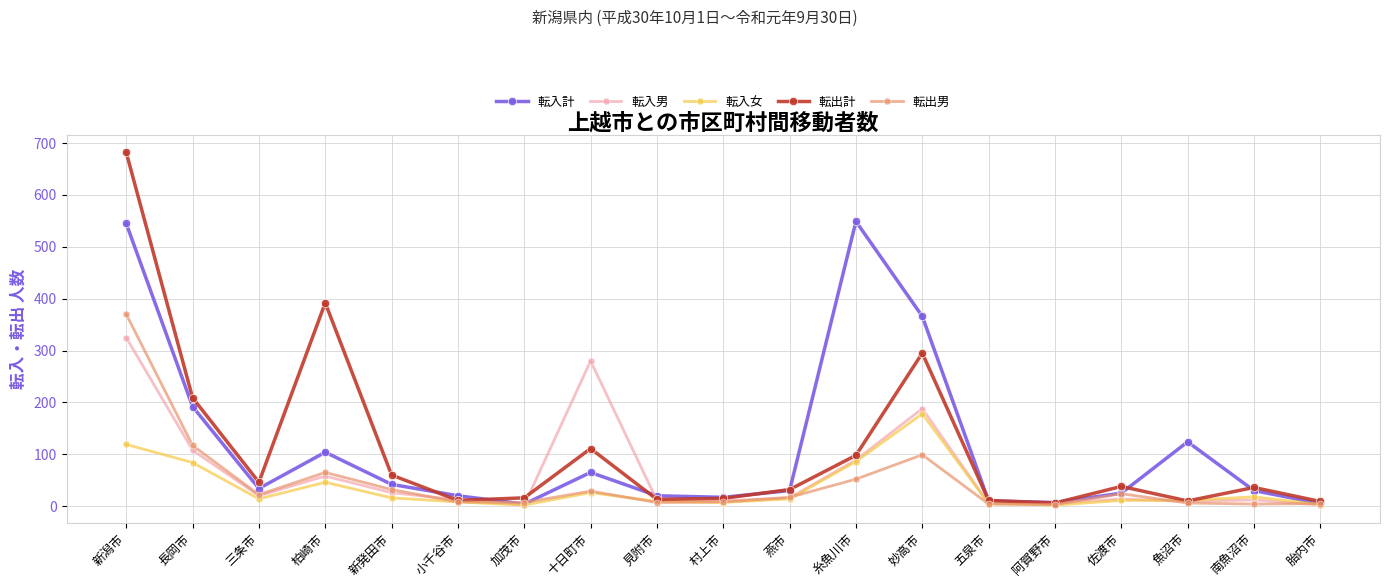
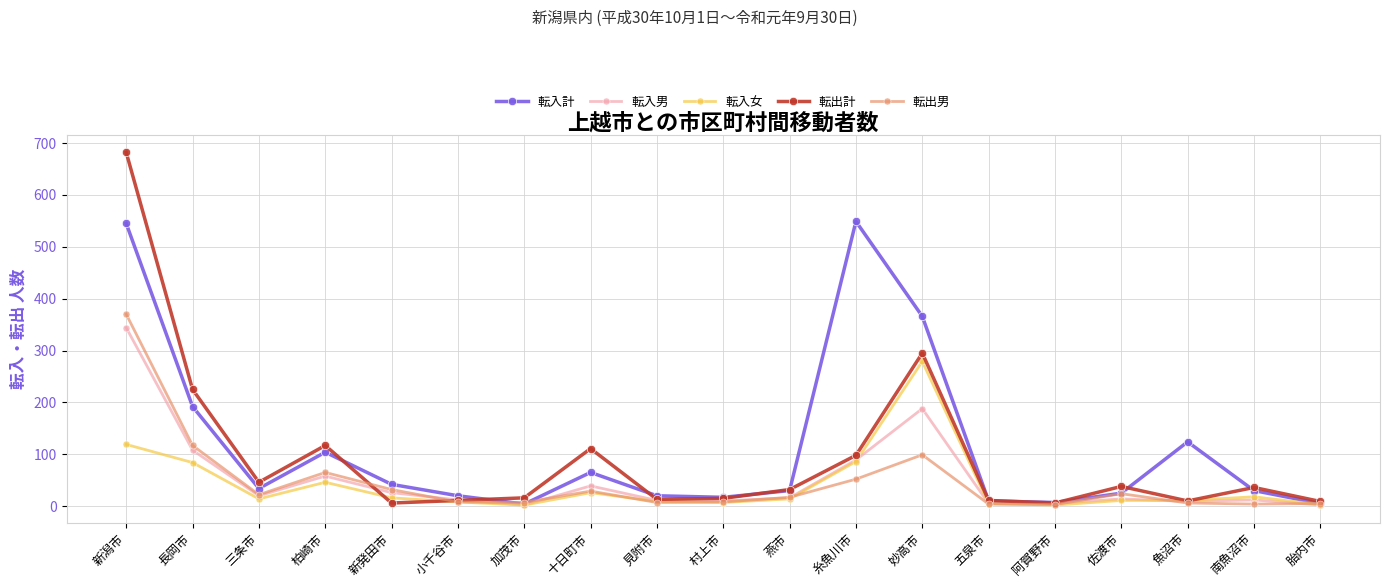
  {
    "転入計": {
      "新潟市": 550,
      "長岡市": 190,
      "三条市": 30,
      "柏崎市": 100,
      "新発田市": 40,
      "小千谷市": 20,
      "十日町市": 70,
      "見附市": 20,
      "糸魚川市": 550,
      "妙高市": 370,
      "魚沼市": 120,
      "南魚沼市": 30
    },
    "転入男": {
-     "新潟市": 330,
+     "新潟市": 340,
      "長岡市": 110,
      "柏崎市": 60,
      "新発田市": 30,
-     "十日町市": 280,
+     "十日町市": 40,
      "妙高市": 190,
      "南魚沼市": 10
    },
    "転入女": {
      "新潟市": 120,
      "長岡市": 80,
      "三条市": 10,
      "柏崎市": 50,
      "新発田市": 20,
-     "妙高市": 180,
+     "妙高市": 280,
      "南魚沼市": 20
    },
    "転出計": {
      "新潟市": 680,
-     "長岡市": 210,
+     "長岡市": 230,
      "三条市": 50,
-     "柏崎市": 390,
-     "新発田市": 60,
+     "柏崎市": 120,
+     "新発田市": 10,
      "加茂市": 20,
      "十日町市": 110,
      "糸魚川市": 100,
      "妙高市": 300,
      "佐渡市": 40,
      "南魚沼市": 40
    },
    "転出男": {
      "新潟市": 370,
      "長岡市": 120,
      "柏崎市": 70,
      "新発田市": 30,
      "糸魚川市": 50,
      "妙高市": 100,
      "南魚沼市": 0
    }
  }
